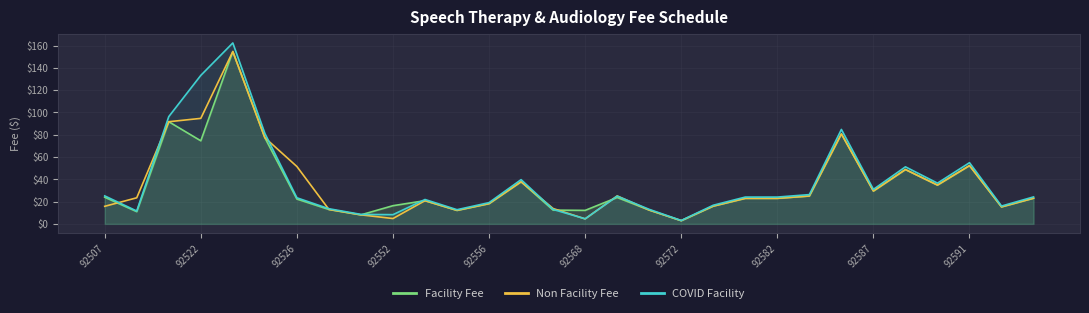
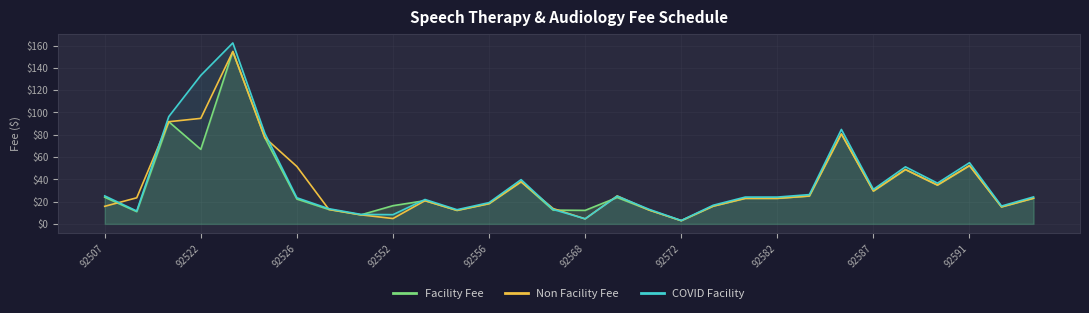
  {
    "Facility Fee": {
-     "92522": "$75",
+     "92522": "$67",
      "92552": "$16",
      "92568": "$12"
    },
    "Non Facility Fee": {
      "92507": "$16",
      "92522": "$95",
      "92526": "$51",
      "92552": "$5"
    },
    "COVID Facility": {
      "92522": "$133",
      "92552": "$8",
      "92591": "$55"
    }
  }
